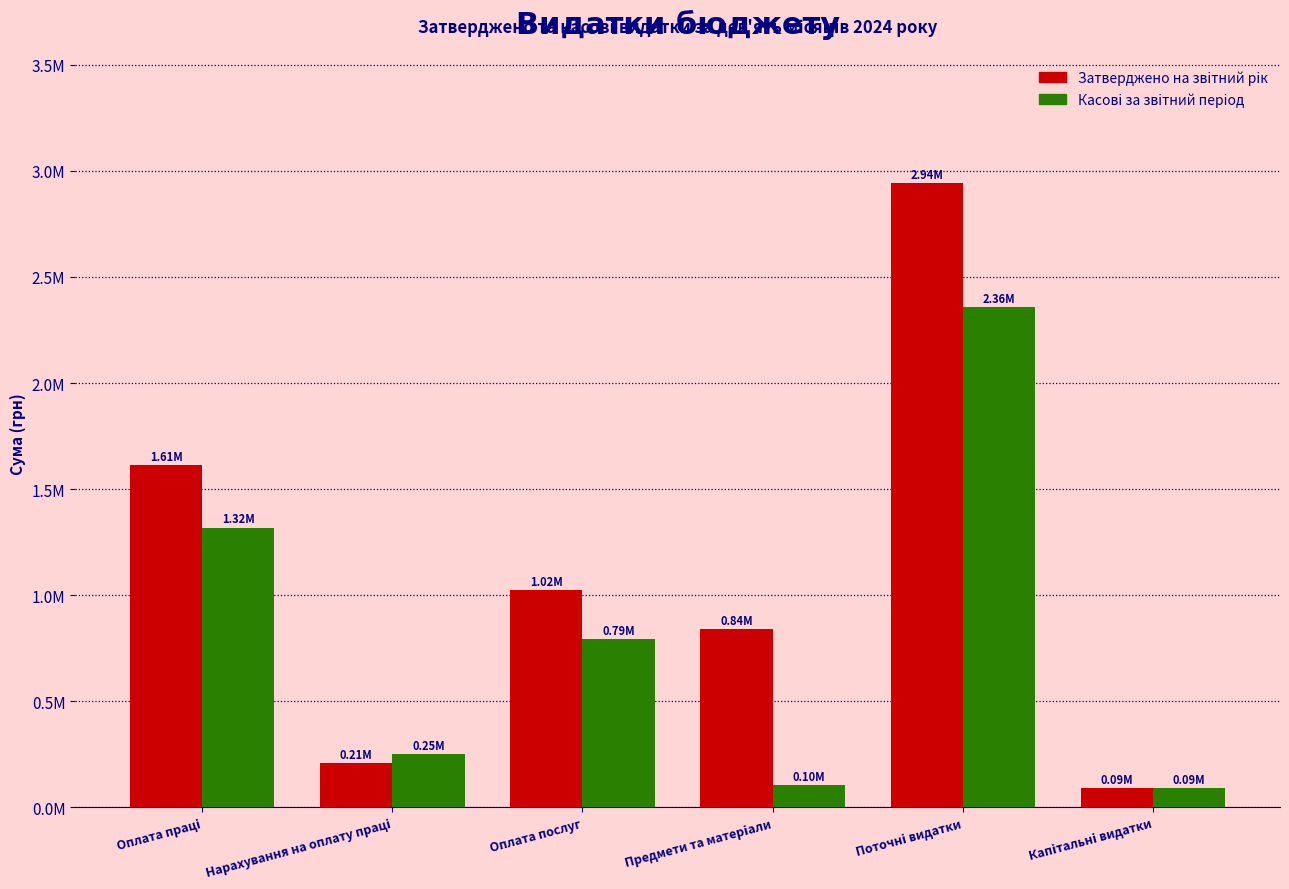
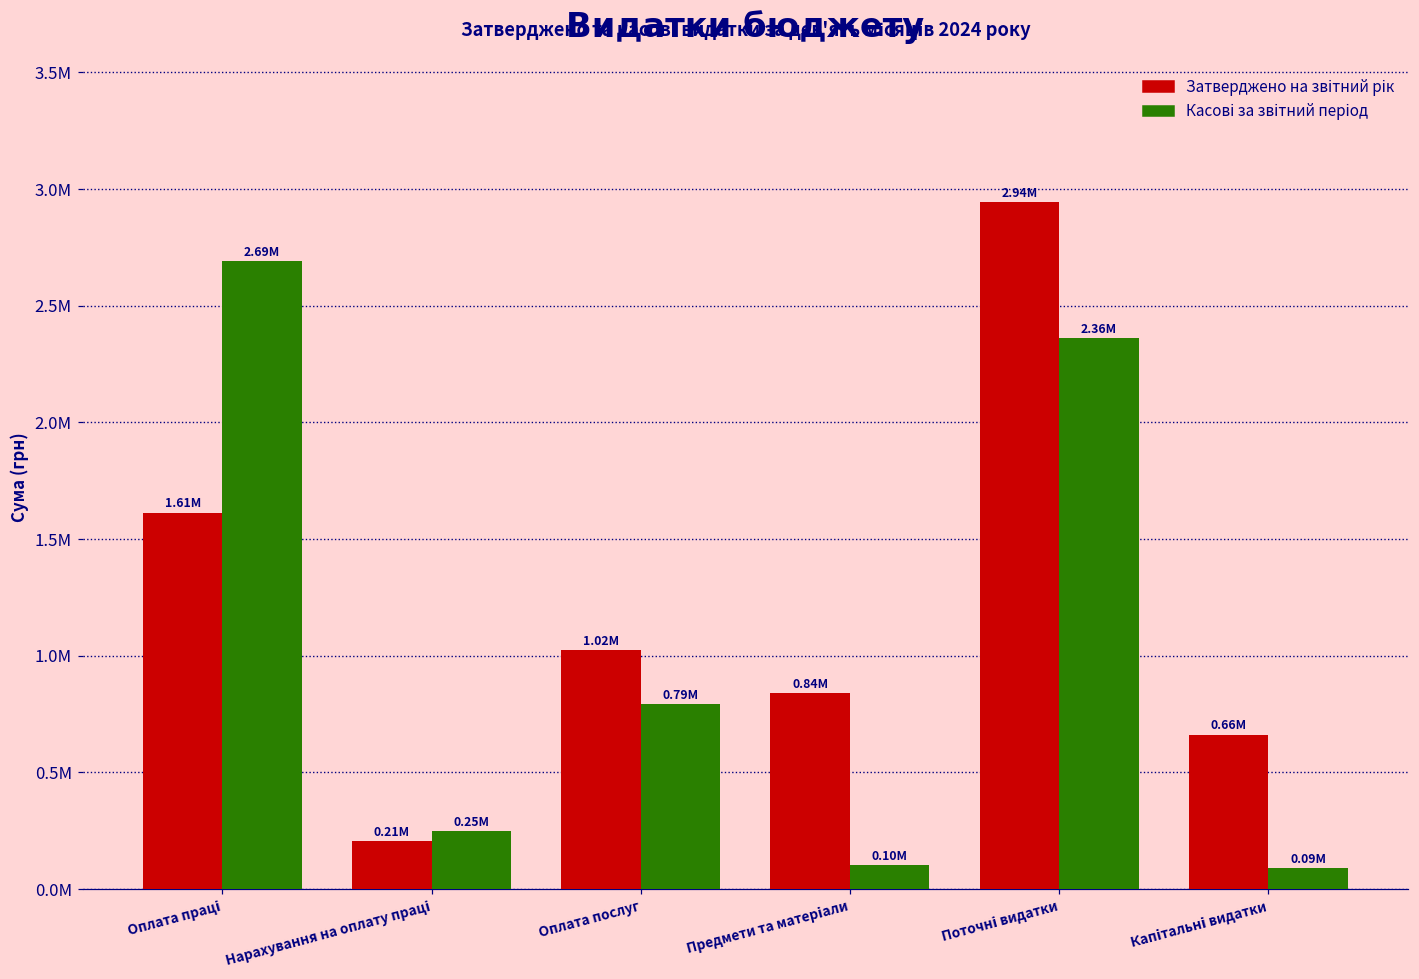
  {
    "Затверджено на звітний рік": {
      "Оплата праці": "1.61M",
      "Нарахування на оплату праці": "0.21M",
      "Оплата послуг": "1.02M",
      "Предмети та матеріали": "0.84M",
      "Поточні видатки": "2.94M",
-     "Капітальні видатки": "0.09M"
+     "Капітальні видатки": "0.66M"
    },
    "Касові за звітний період": {
-     "Оплата праці": "1.32M",
+     "Оплата праці": "2.69M",
      "Нарахування на оплату праці": "0.25M",
      "Оплата послуг": "0.79M",
      "Предмети та матеріали": "0.10M",
      "Поточні видатки": "2.36M",
      "Капітальні видатки": "0.09M"
    }
  }
